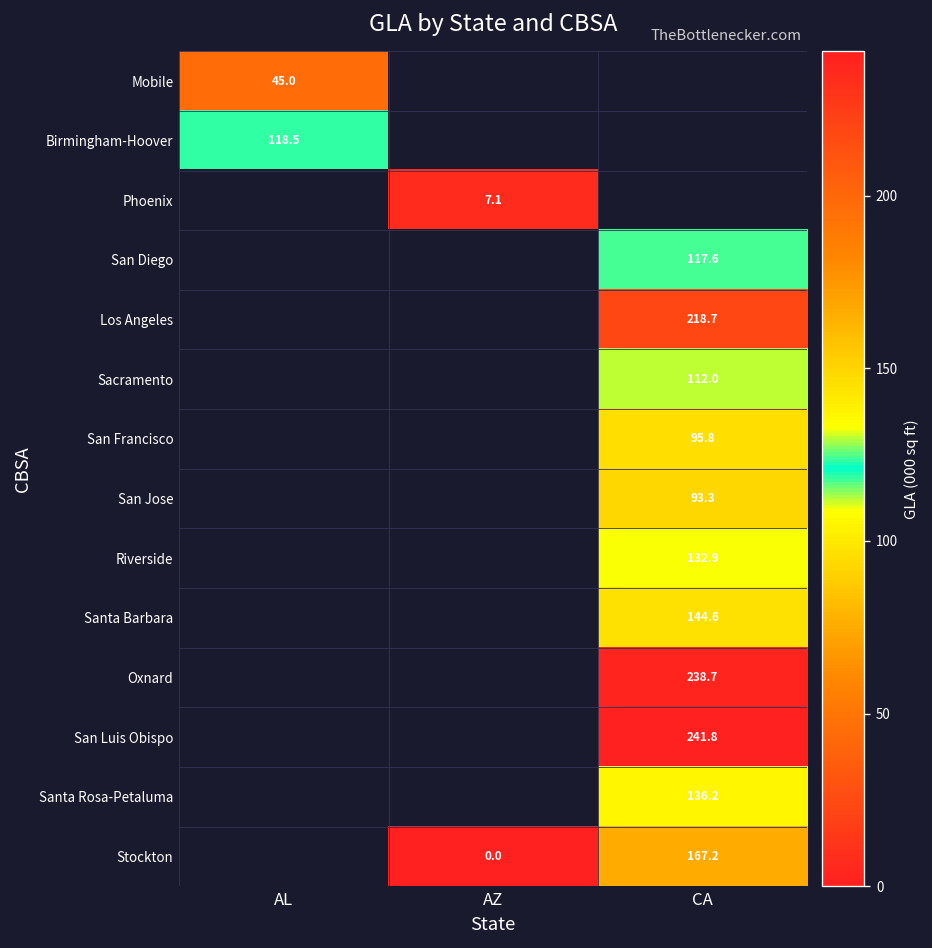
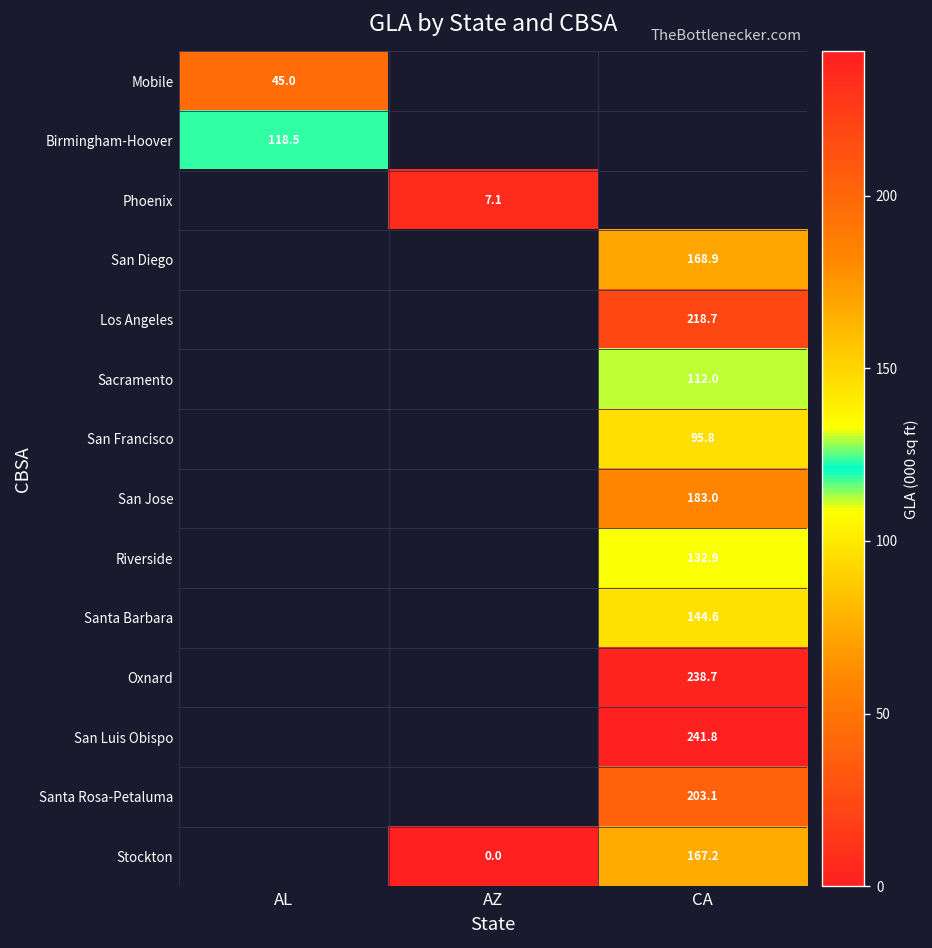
  {
    "Mobile": {
      "AL": 45.0
    },
    "Birmingham-Hoover": {
      "AL": 118.5
    },
    "Phoenix": {
      "AZ": 7.1
    },
    "San Diego": {
-     "CA": 117.6
+     "CA": 168.9
    },
    "Los Angeles": {
      "CA": 218.7
    },
    "Sacramento": {
      "CA": 112.0
    },
    "San Francisco": {
      "CA": 95.8
    },
    "San Jose": {
-     "CA": 93.3
+     "CA": 183.0
    },
    "Riverside": {
      "CA": 132.9
    },
    "Santa Barbara": {
      "CA": 144.6
    },
    "Oxnard": {
      "CA": 238.7
    },
    "San Luis Obispo": {
      "CA": 241.8
    },
    "Santa Rosa-Petaluma": {
-     "CA": 136.2
+     "CA": 203.1
    },
    "Stockton": {
      "AZ": 0.0,
      "CA": 167.2
    }
  }
